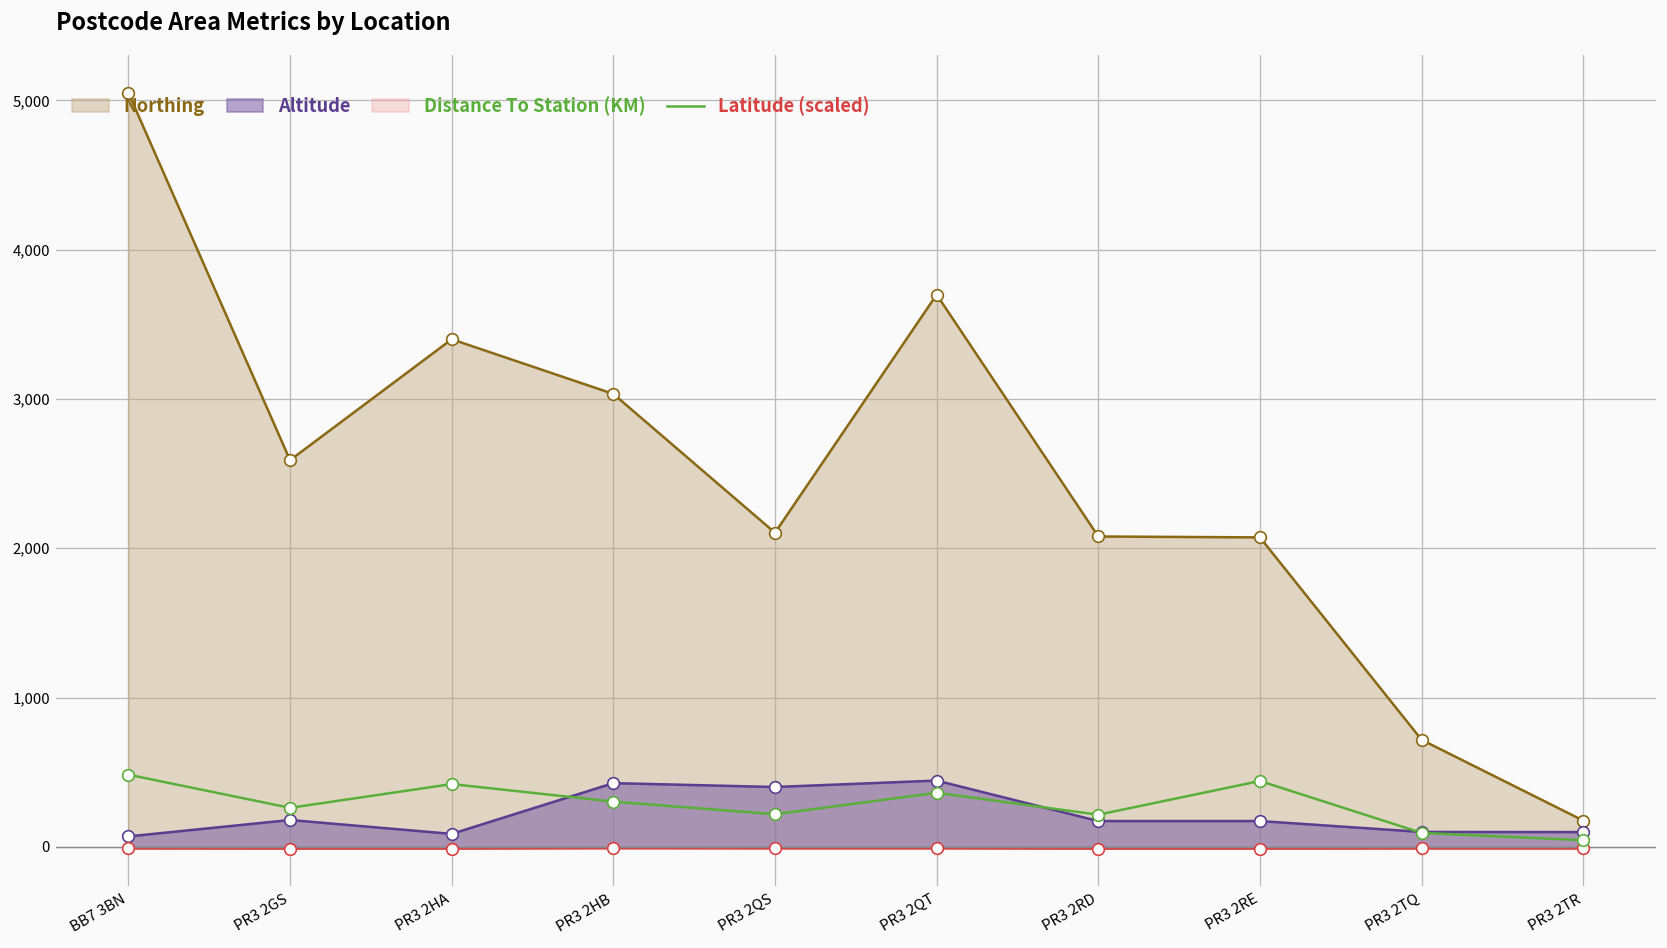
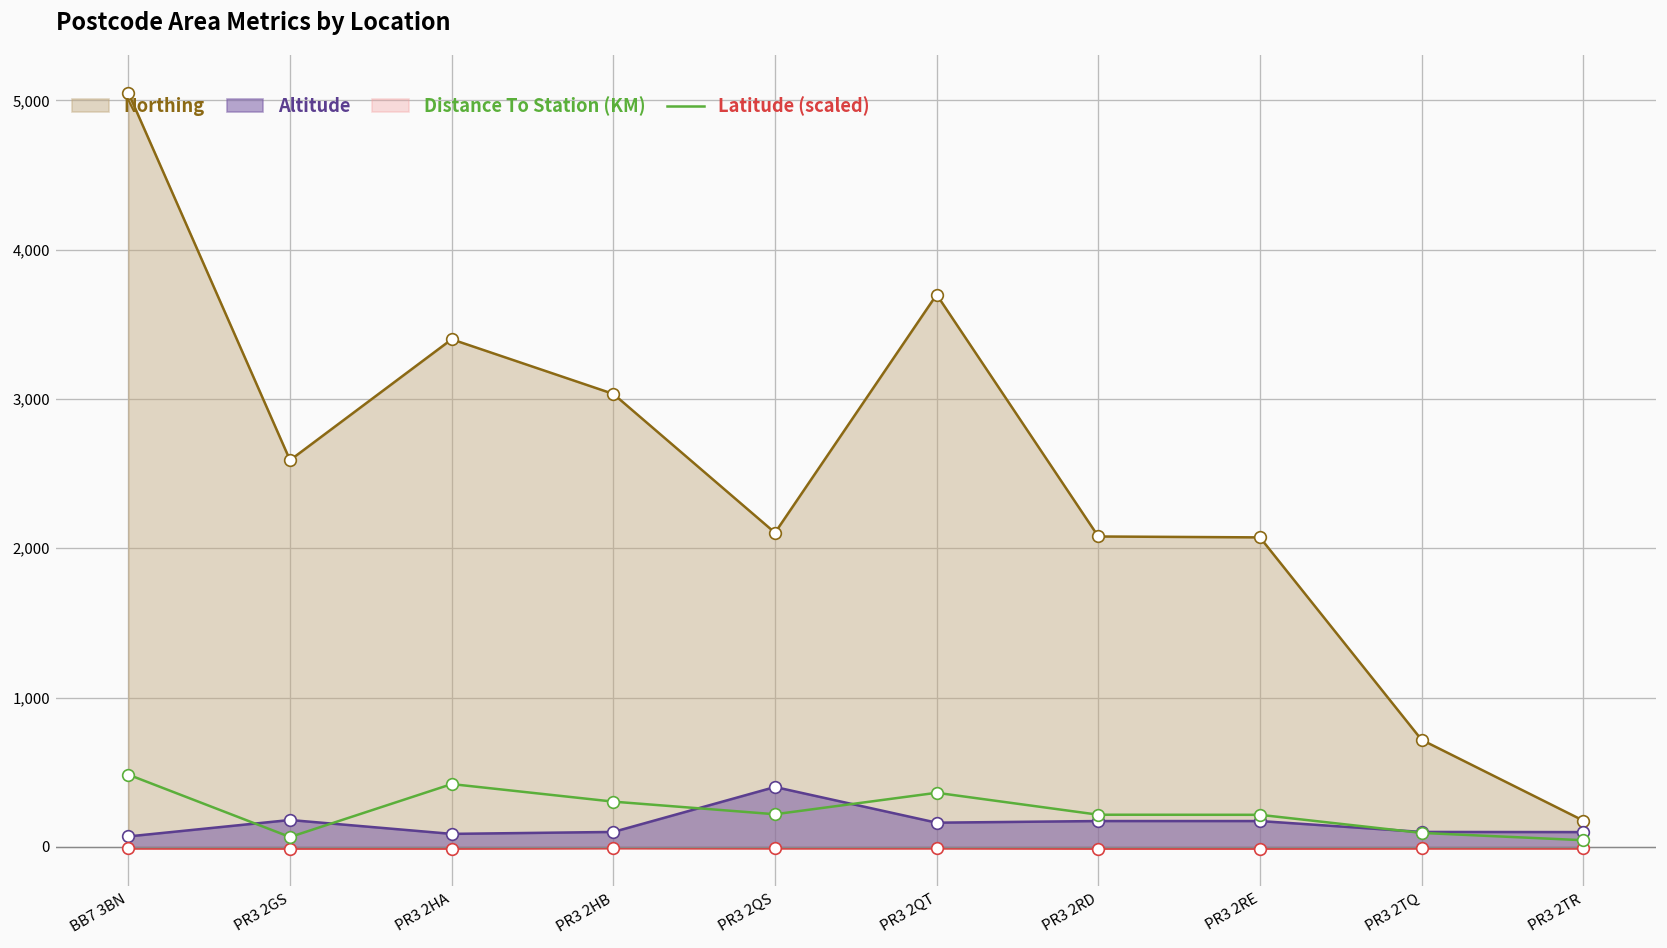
  {
    "Altitude": {
      "BB7 3BN": 70,
      "PR3 2GS": 180,
      "PR3 2HA": 90,
-     "PR3 2HB": 430,
+     "PR3 2HB": 100,
      "PR3 2QS": 400,
-     "PR3 2QT": 440,
+     "PR3 2QT": 160,
      "PR3 2RD": 170,
      "PR3 2RE": 170,
      "PR3 2TR": 100
    },
    "Latitude (scaled)": {
      "BB7 3BN": 480,
-     "PR3 2GS": 260,
+     "PR3 2GS": 70,
      "PR3 2HA": 420,
      "PR3 2HB": 300,
      "PR3 2QS": 220,
      "PR3 2QT": 360,
      "PR3 2RD": 220,
-     "PR3 2RE": 440,
+     "PR3 2RE": 210,
      "PR3 2TR": 40
    }
  }
